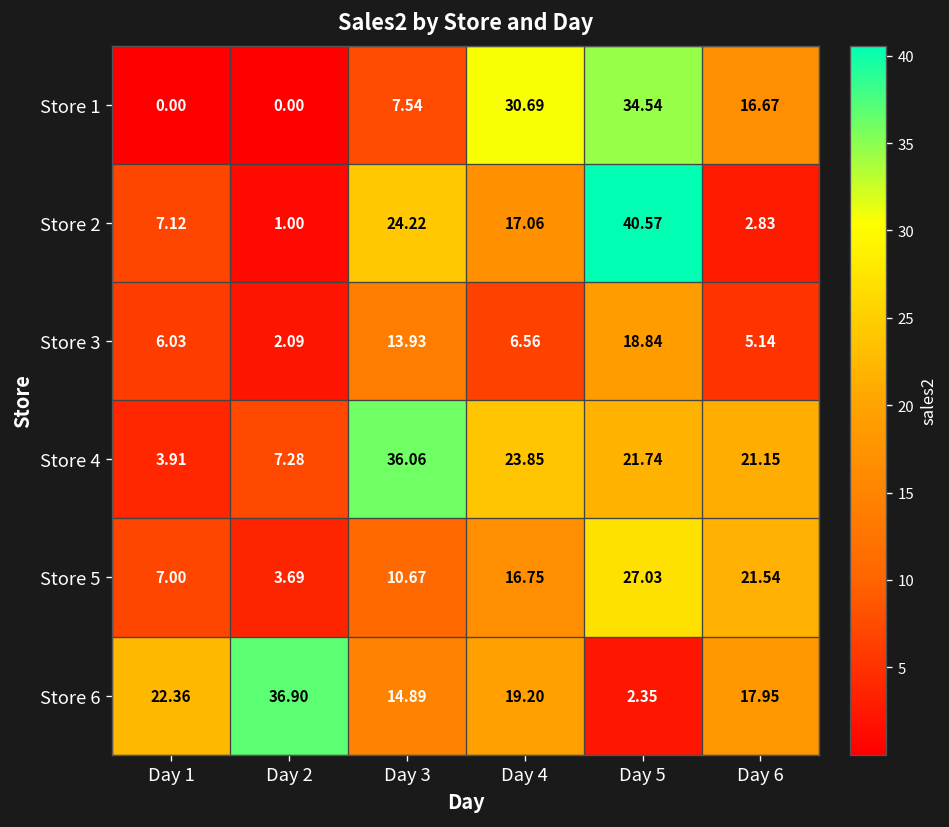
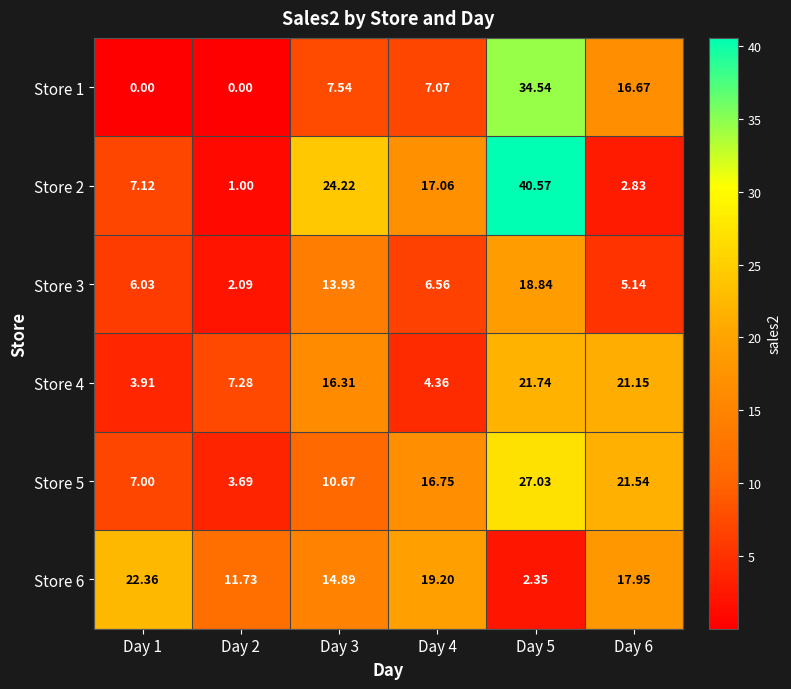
  {
    "Store 1": {
      "Day 1": 0.00,
      "Day 2": 0.00,
      "Day 3": 7.54,
-     "Day 4": 30.69,
+     "Day 4": 7.07,
      "Day 5": 34.54,
      "Day 6": 16.67
    },
    "Store 2": {
      "Day 1": 7.12,
      "Day 2": 1.00,
      "Day 3": 24.22,
      "Day 4": 17.06,
      "Day 5": 40.57,
      "Day 6": 2.83
    },
    "Store 3": {
      "Day 1": 6.03,
      "Day 2": 2.09,
      "Day 3": 13.93,
      "Day 4": 6.56,
      "Day 5": 18.84,
      "Day 6": 5.14
    },
    "Store 4": {
      "Day 1": 3.91,
      "Day 2": 7.28,
-     "Day 3": 36.06,
-     "Day 4": 23.85,
+     "Day 3": 16.31,
+     "Day 4": 4.36,
      "Day 5": 21.74,
      "Day 6": 21.15
    },
    "Store 5": {
      "Day 1": 7.00,
      "Day 2": 3.69,
      "Day 3": 10.67,
      "Day 4": 16.75,
      "Day 5": 27.03,
      "Day 6": 21.54
    },
    "Store 6": {
      "Day 1": 22.36,
-     "Day 2": 36.90,
+     "Day 2": 11.73,
      "Day 3": 14.89,
      "Day 4": 19.20,
      "Day 5": 2.35,
      "Day 6": 17.95
    }
  }
